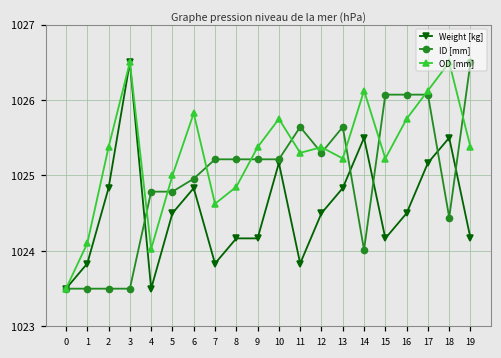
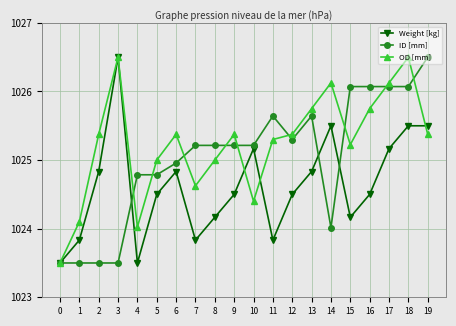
  {
    "Weight [kg]": {
      "1": 1023.8,
      "2": 1024.8,
      "4": 1023.5,
      "5": 1024.5,
      "6": 1024.8,
      "7": 1023.8,
      "8": 1024.2,
-     "9": 1024.2,
+     "9": 1024.5,
      "10": 1025.2,
      "11": 1023.8,
      "12": 1024.5,
      "13": 1024.8,
      "14": 1025.5,
      "15": 1024.2,
      "16": 1024.5,
      "17": 1025.2,
      "18": 1025.5,
-     "19": 1024.2
+     "19": 1025.5
    },
    "ID [mm]": {
      "1": 1023.5,
      "2": 1023.5,
      "3": 1023.5,
      "4": 1024.8,
      "5": 1024.8,
      "6": 1025.0,
      "7": 1025.2,
      "8": 1025.2,
      "9": 1025.2,
      "10": 1025.2,
      "11": 1025.6,
      "12": 1025.3,
      "13": 1025.6,
      "14": 1024.0,
      "15": 1026.1,
      "16": 1026.1,
      "17": 1026.1,
-     "18": 1024.4
+     "18": 1026.1
    },
    "OD [mm]": {
      "1": 1024.1,
      "2": 1025.4,
      "4": 1024.0,
      "5": 1025.0,
-     "6": 1025.8,
+     "6": 1025.4,
      "7": 1024.6,
-     "8": 1024.9,
+     "8": 1025.0,
      "9": 1025.4,
-     "10": 1025.8,
+     "10": 1024.4,
      "11": 1025.3,
      "12": 1025.4,
-     "13": 1025.2,
+     "13": 1025.8,
      "14": 1026.1,
      "15": 1025.2,
      "16": 1025.8,
      "17": 1026.1,
      "19": 1025.4
    }
  }
